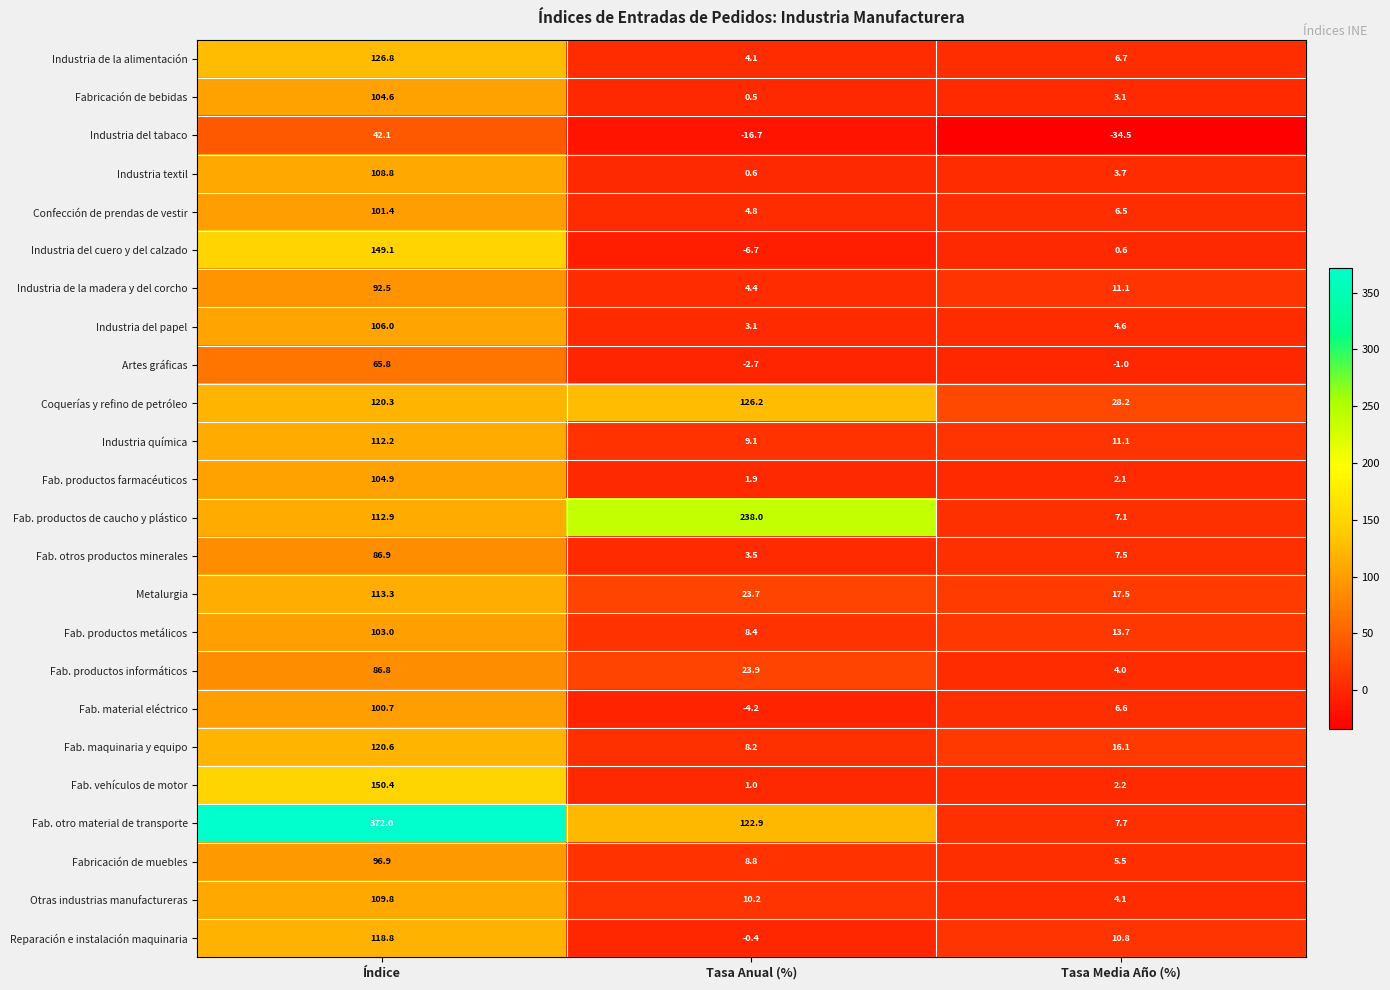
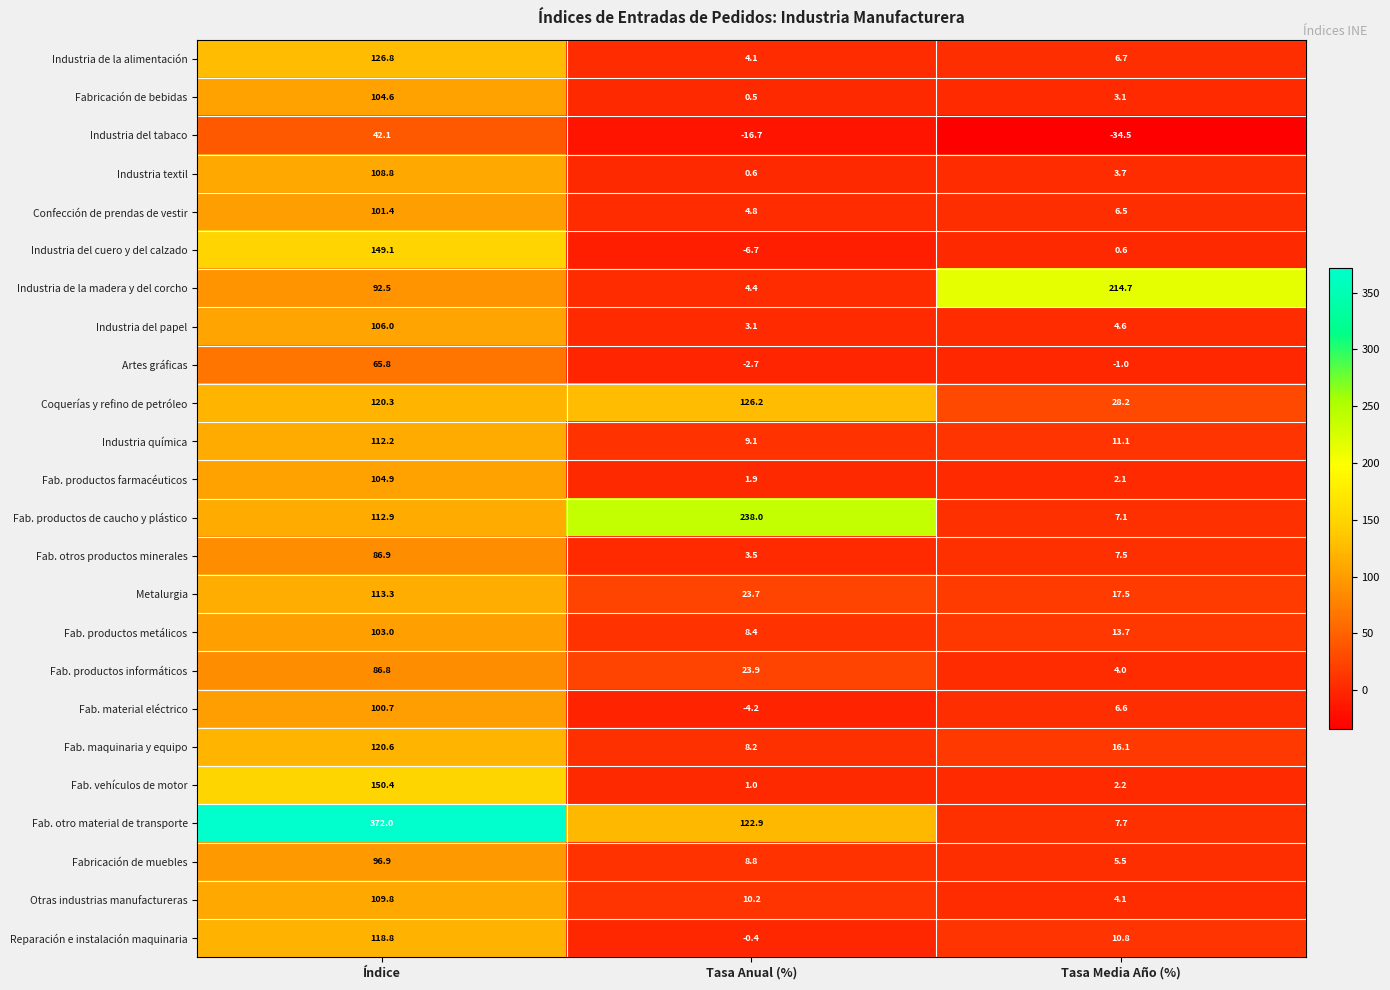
  {
    "Industria de la alimentación": {
      "Índice": 126.8,
      "Tasa Anual (%)": 4.1,
      "Tasa Media Año (%)": 6.7
    },
    "Fabricación de bebidas": {
      "Índice": 104.6,
      "Tasa Anual (%)": 0.5,
      "Tasa Media Año (%)": 3.1
    },
    "Industria del tabaco": {
      "Índice": 42.1,
      "Tasa Anual (%)": -16.7,
      "Tasa Media Año (%)": -34.5
    },
    "Industria textil": {
      "Índice": 108.8,
      "Tasa Anual (%)": 0.6,
      "Tasa Media Año (%)": 3.7
    },
    "Confección de prendas de vestir": {
      "Índice": 101.4,
      "Tasa Anual (%)": 4.8,
      "Tasa Media Año (%)": 6.5
    },
    "Industria del cuero y del calzado": {
      "Índice": 149.1,
      "Tasa Anual (%)": -6.7,
      "Tasa Media Año (%)": 0.6
    },
    "Industria de la madera y del corcho": {
      "Índice": 92.5,
      "Tasa Anual (%)": 4.4,
-     "Tasa Media Año (%)": 11.1
+     "Tasa Media Año (%)": 214.7
    },
    "Industria del papel": {
      "Índice": 106.0,
      "Tasa Anual (%)": 3.1,
      "Tasa Media Año (%)": 4.6
    },
    "Artes gráficas": {
      "Índice": 65.8,
      "Tasa Anual (%)": -2.7,
      "Tasa Media Año (%)": -1.0
    },
    "Coquerías y refino de petróleo": {
      "Índice": 120.3,
      "Tasa Anual (%)": 126.2,
      "Tasa Media Año (%)": 28.2
    },
    "Industria química": {
      "Índice": 112.2,
      "Tasa Anual (%)": 9.1,
      "Tasa Media Año (%)": 11.1
    },
    "Fab. productos farmacéuticos": {
      "Índice": 104.9,
      "Tasa Anual (%)": 1.9,
      "Tasa Media Año (%)": 2.1
    },
    "Fab. productos de caucho y plástico": {
      "Índice": 112.9,
      "Tasa Anual (%)": 238.0,
      "Tasa Media Año (%)": 7.1
    },
    "Fab. otros productos minerales": {
      "Índice": 86.9,
      "Tasa Anual (%)": 3.5,
      "Tasa Media Año (%)": 7.5
    },
    "Metalurgia": {
      "Índice": 113.3,
      "Tasa Anual (%)": 23.7,
      "Tasa Media Año (%)": 17.5
    },
    "Fab. productos metálicos": {
      "Índice": 103.0,
      "Tasa Anual (%)": 8.4,
      "Tasa Media Año (%)": 13.7
    },
    "Fab. productos informáticos": {
      "Índice": 86.8,
      "Tasa Anual (%)": 23.9,
      "Tasa Media Año (%)": 4.0
    },
    "Fab. material eléctrico": {
      "Índice": 100.7,
      "Tasa Anual (%)": -4.2,
      "Tasa Media Año (%)": 6.6
    },
    "Fab. maquinaria y equipo": {
      "Índice": 120.6,
      "Tasa Anual (%)": 8.2,
      "Tasa Media Año (%)": 16.1
    },
    "Fab. vehículos de motor": {
      "Índice": 150.4,
      "Tasa Anual (%)": 1.0,
      "Tasa Media Año (%)": 2.2
    },
    "Fab. otro material de transporte": {
      "Índice": 372.0,
      "Tasa Anual (%)": 122.9,
      "Tasa Media Año (%)": 7.7
    },
    "Fabricación de muebles": {
      "Índice": 96.9,
      "Tasa Anual (%)": 8.8,
      "Tasa Media Año (%)": 5.5
    },
    "Otras industrias manufactureras": {
      "Índice": 109.8,
      "Tasa Anual (%)": 10.2,
      "Tasa Media Año (%)": 4.1
    },
    "Reparación e instalación maquinaria": {
      "Índice": 118.8,
      "Tasa Anual (%)": -0.4,
      "Tasa Media Año (%)": 10.8
    }
  }
